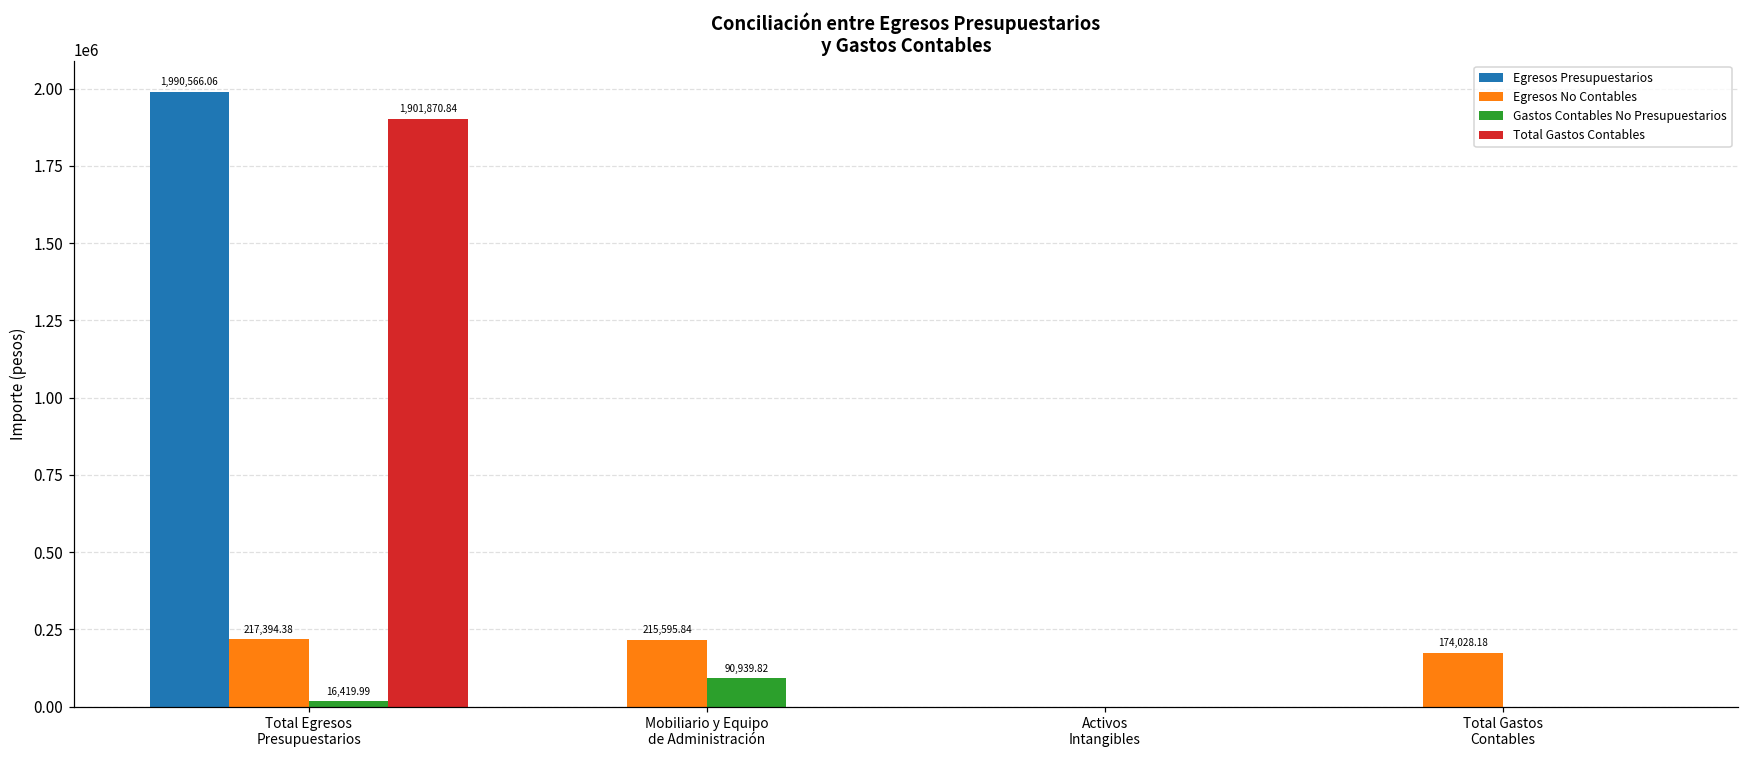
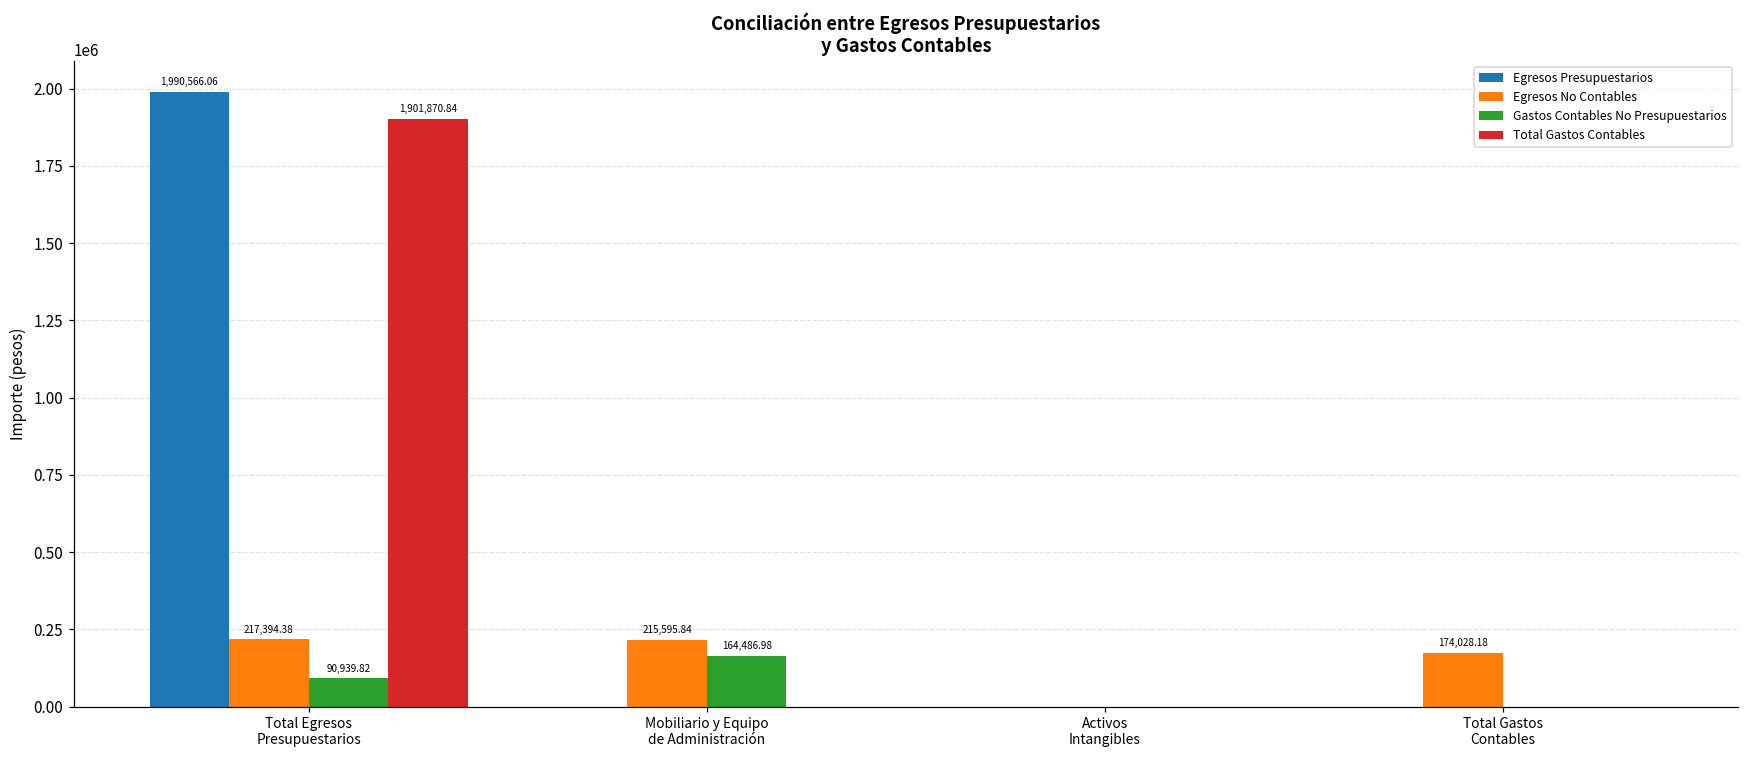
  {
    "Egresos Presupuestarios": {
      "Total Egresos Presupuestarios": "1,990,566.06"
    },
    "Egresos No Contables": {
      "Total Egresos Presupuestarios": "217,394.38",
      "Mobiliario y Equipo de Administración": "215,595.84",
      "Total Gastos Contables": "174,028.18"
    },
    "Gastos Contables No Presupuestarios": {
-     "Total Egresos Presupuestarios": "16,419.99",
-     "Mobiliario y Equipo de Administración": "90,939.82"
+     "Total Egresos Presupuestarios": "90,939.82",
+     "Mobiliario y Equipo de Administración": "164,486.98"
    },
    "Total Gastos Contables": {
      "Total Egresos Presupuestarios": "1,901,870.84"
    }
  }
